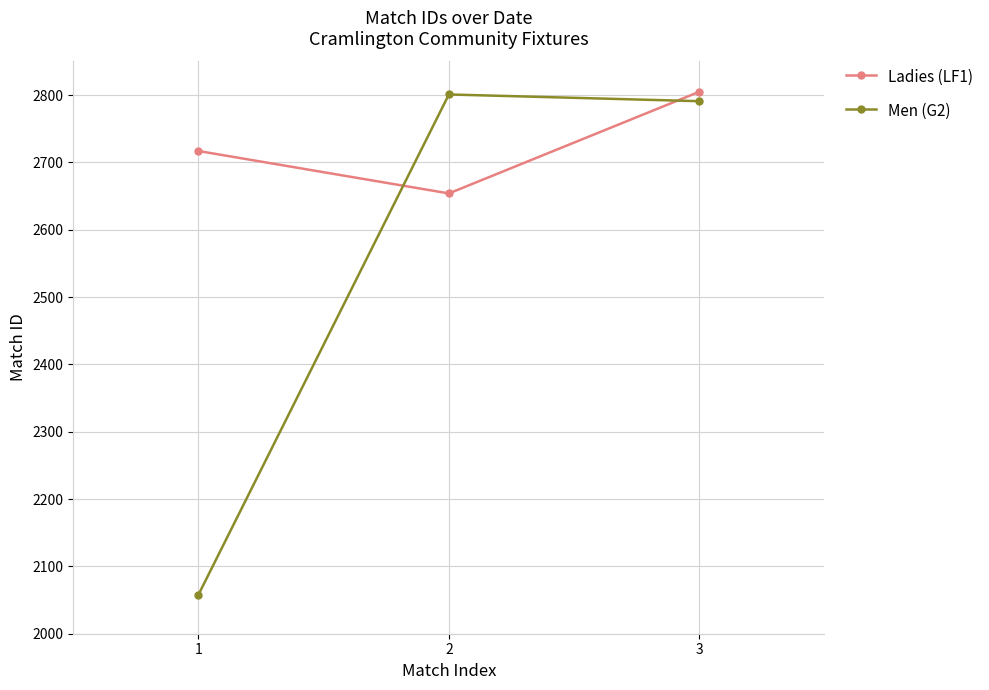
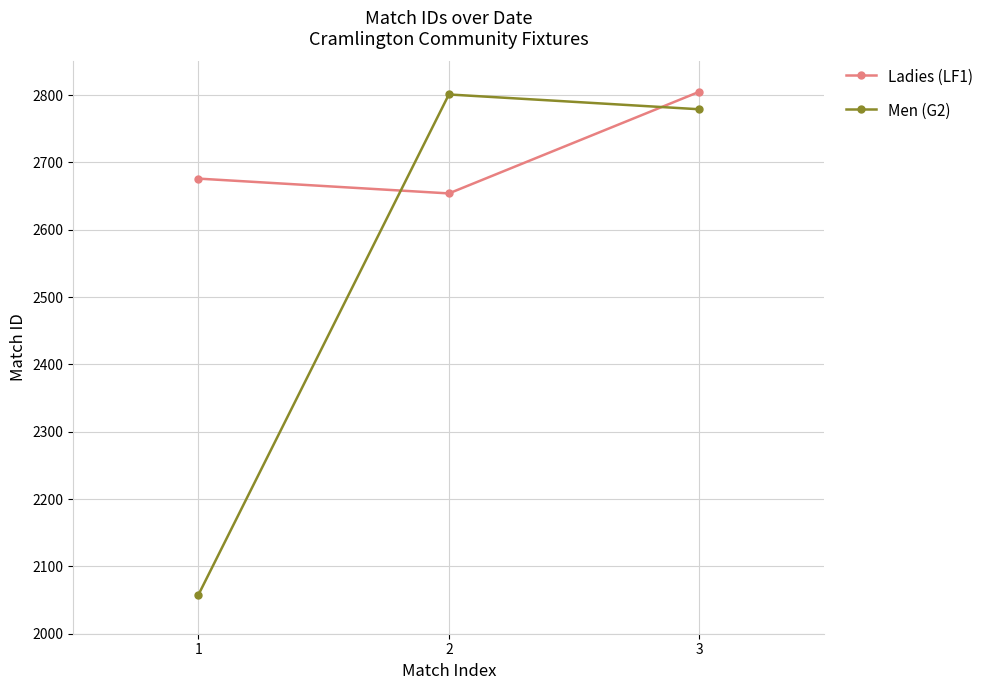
  {
    "Ladies (LF1)": {
-     "1": 2720,
+     "1": 2680,
      "2": 2650,
      "3": 2810
    },
    "Men (G2)": {
      "1": 2060,
      "2": 2800,
-     "3": 2790
+     "3": 2780
    }
  }
